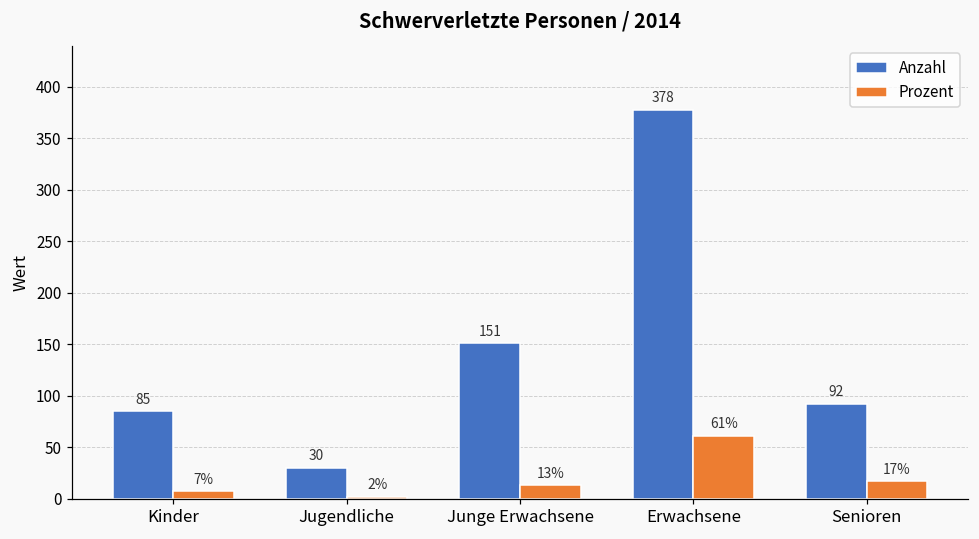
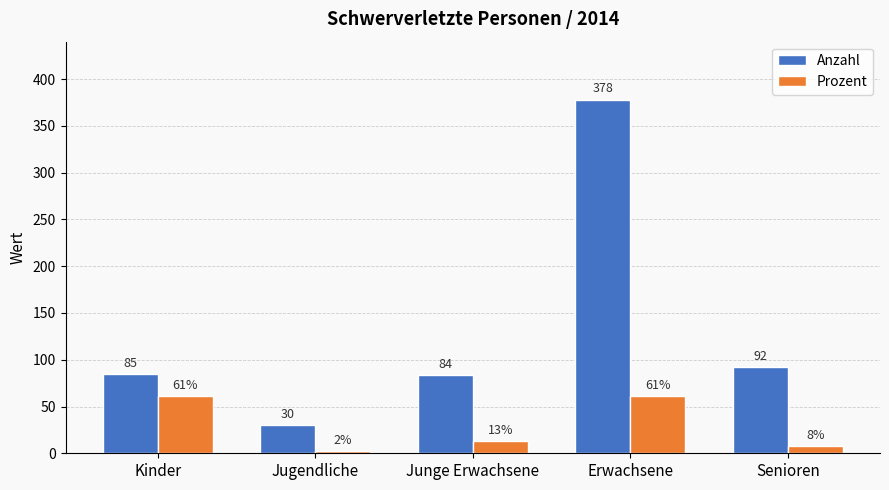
  {
    "Anzahl": {
      "Kinder": "85",
      "Jugendliche": "30",
-     "Junge Erwachsene": "151",
+     "Junge Erwachsene": "84",
      "Erwachsene": "378",
      "Senioren": "92"
    },
    "Prozent": {
-     "Kinder": "7%",
+     "Kinder": "61%",
      "Jugendliche": "2%",
      "Junge Erwachsene": "13%",
      "Erwachsene": "61%",
-     "Senioren": "17%"
+     "Senioren": "8%"
    }
  }
